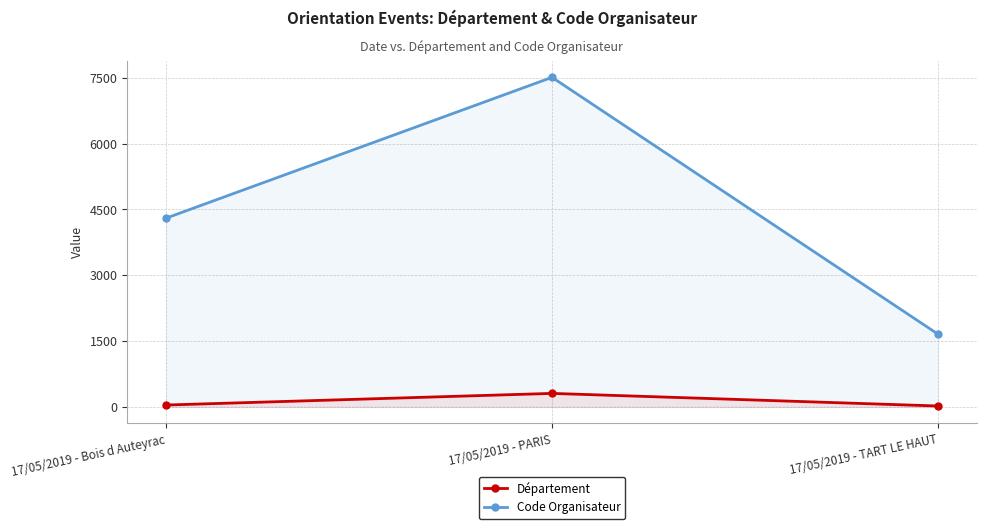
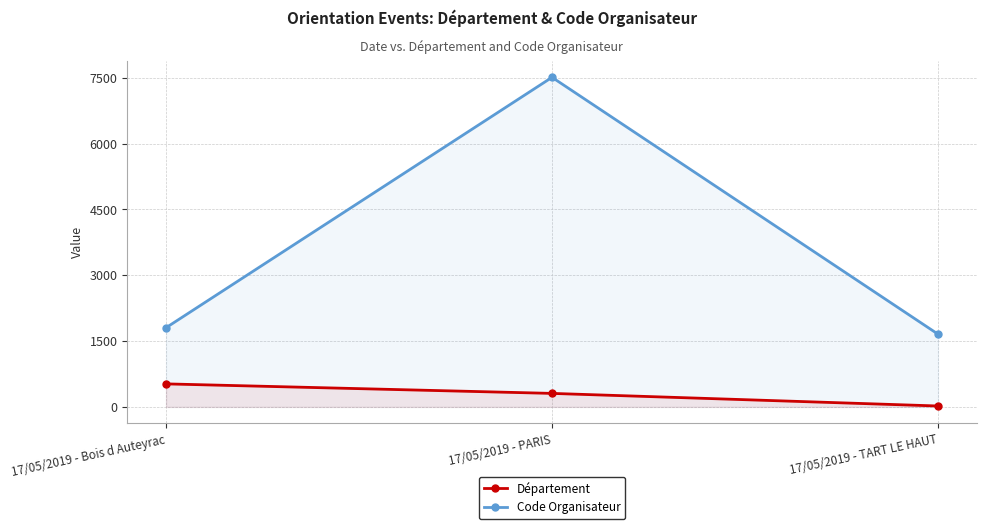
  {
    "Département": {
-     "17/05/2019 - Bois d Auteyrac": 0,
+     "17/05/2019 - Bois d Auteyrac": 500,
      "17/05/2019 - PARIS": 300,
      "17/05/2019 - TART LE HAUT": 0
    },
    "Code Organisateur": {
-     "17/05/2019 - Bois d Auteyrac": 4300,
+     "17/05/2019 - Bois d Auteyrac": 1800,
      "17/05/2019 - PARIS": 7500,
      "17/05/2019 - TART LE HAUT": 1700
    }
  }
